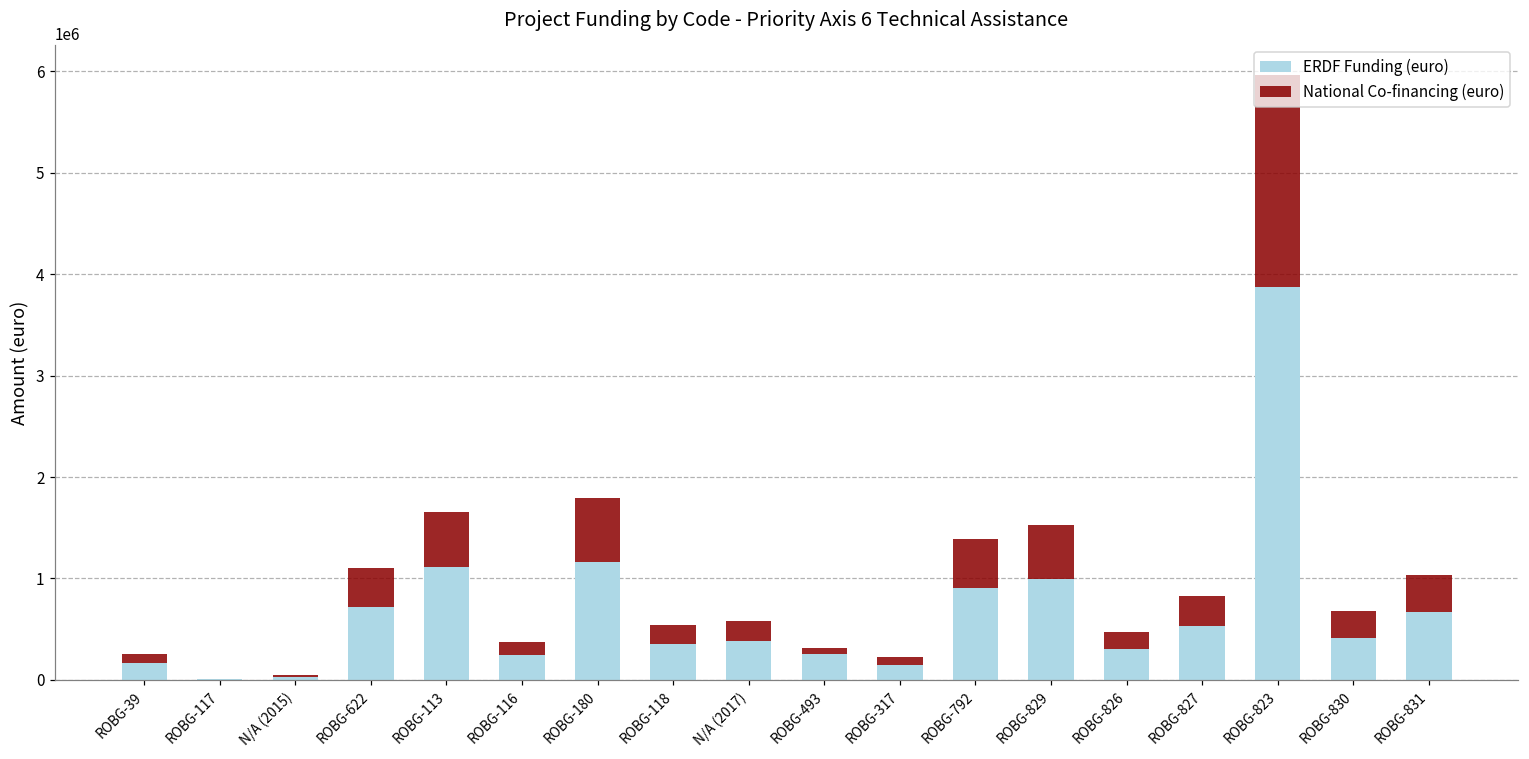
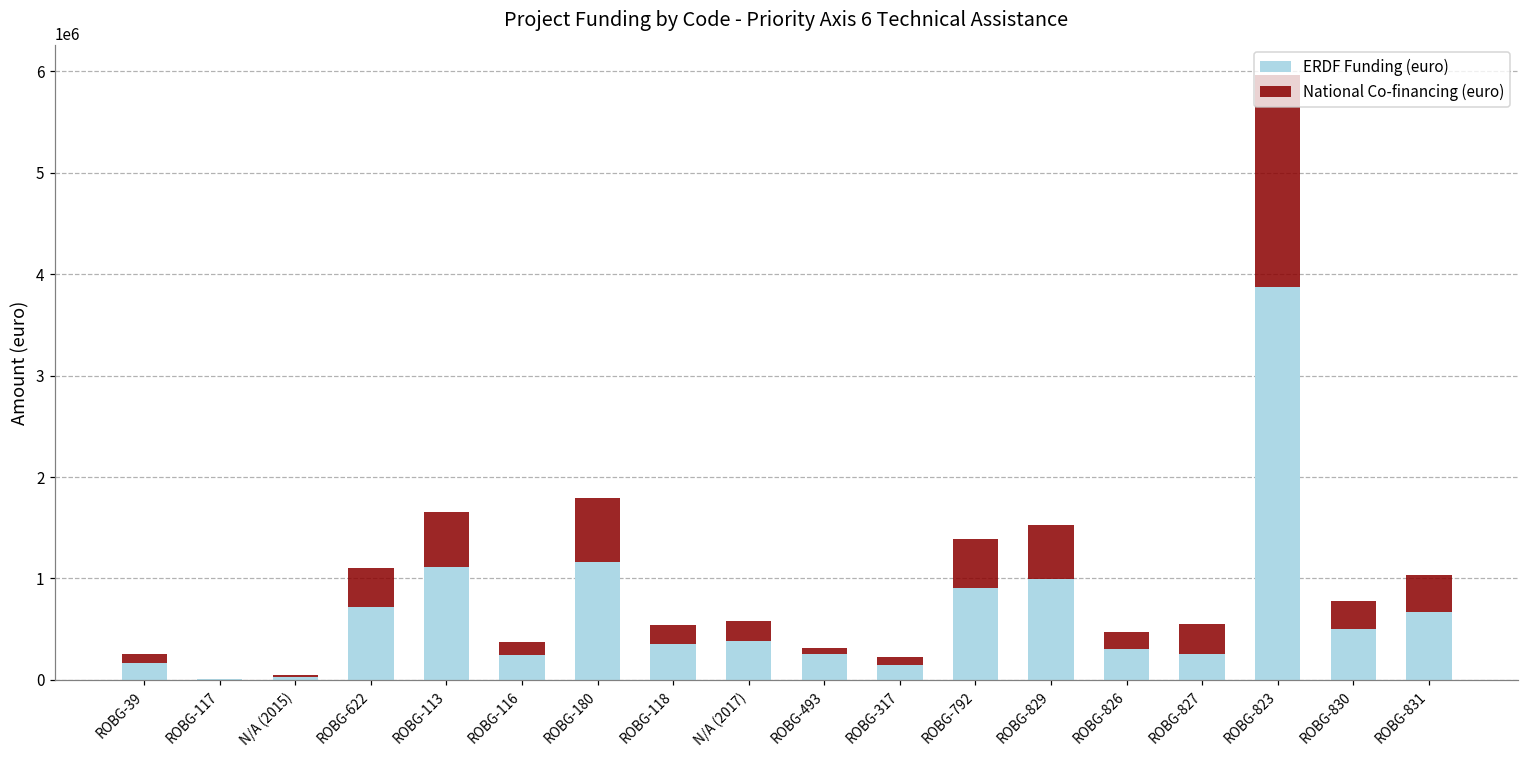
  {
    "ERDF Funding (euro)": {
      "ROBG-39": 200000,
      "N/A (2015)": 0,
      "ROBG-622": 700000,
      "ROBG-113": 1100000,
      "ROBG-116": 200000,
      "ROBG-180": 1200000,
      "ROBG-118": 400000,
      "N/A (2017)": 400000,
      "ROBG-493": 300000,
      "ROBG-317": 100000,
      "ROBG-792": 900000,
      "ROBG-829": 1000000,
      "ROBG-826": 300000,
-     "ROBG-827": 500000,
+     "ROBG-827": 300000,
      "ROBG-823": 3900000,
-     "ROBG-830": 400000,
+     "ROBG-830": 500000,
      "ROBG-831": 700000
    },
    "National Co-financing (euro)": {
      "ROBG-39": 100000,
      "ROBG-622": 400000,
      "ROBG-113": 500000,
      "ROBG-116": 100000,
      "ROBG-180": 600000,
      "ROBG-118": 200000,
      "N/A (2017)": 200000,
      "ROBG-493": 100000,
      "ROBG-317": 100000,
      "ROBG-792": 500000,
      "ROBG-829": 500000,
      "ROBG-826": 200000,
      "ROBG-827": 300000,
      "ROBG-830": 300000,
      "ROBG-831": 400000
    }
  }
